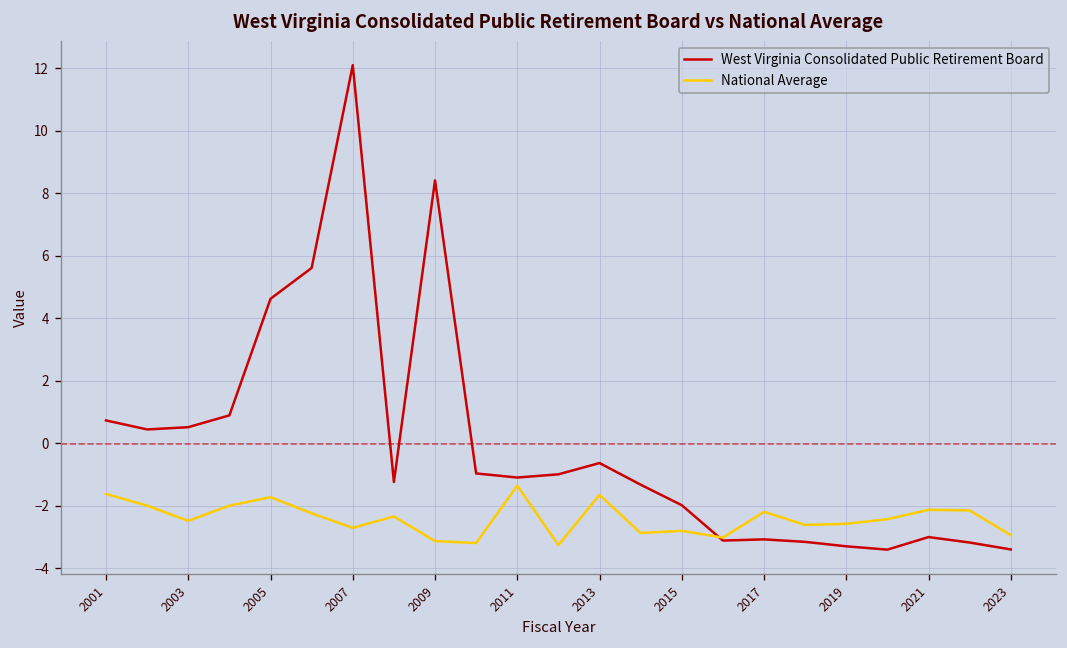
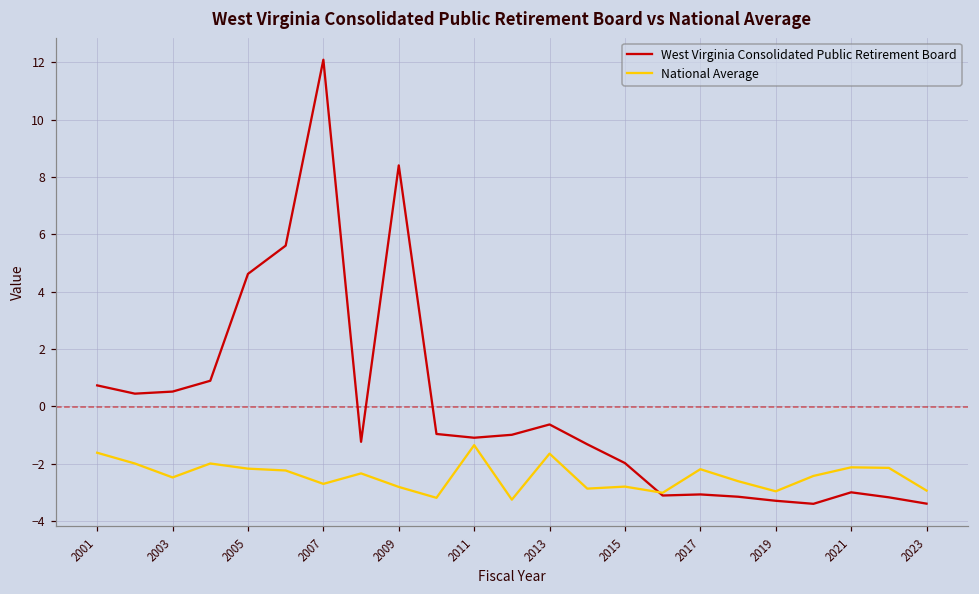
  {
    "West Virginia Consolidated Public Retirement Board": {
      "2001": 0.7,
      "2003": 0.5,
      "2005": 4.6,
      "2007": 12.1,
      "2009": 8.4,
      "2011": -1.1,
      "2013": -0.6,
      "2015": -2.0,
      "2017": -3.1,
      "2019": -3.3,
      "2021": -3.0,
      "2023": -3.4
    },
    "National Average": {
      "2001": -1.6,
      "2003": -2.5,
-     "2005": -1.7,
+     "2005": -2.2,
      "2007": -2.7,
-     "2009": -3.1,
+     "2009": -2.8,
      "2011": -1.3,
      "2013": -1.6,
      "2015": -2.8,
      "2017": -2.2,
-     "2019": -2.6,
+     "2019": -3.0,
      "2021": -2.1,
      "2023": -2.9
    }
  }
